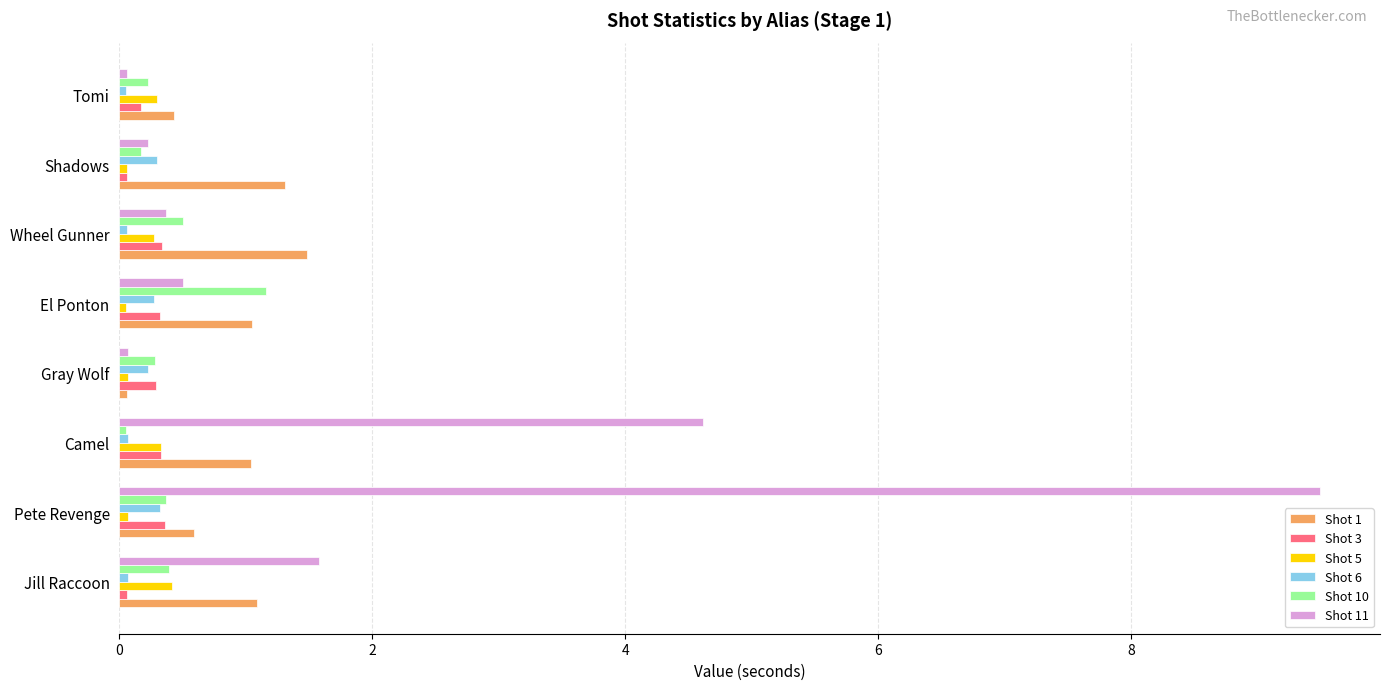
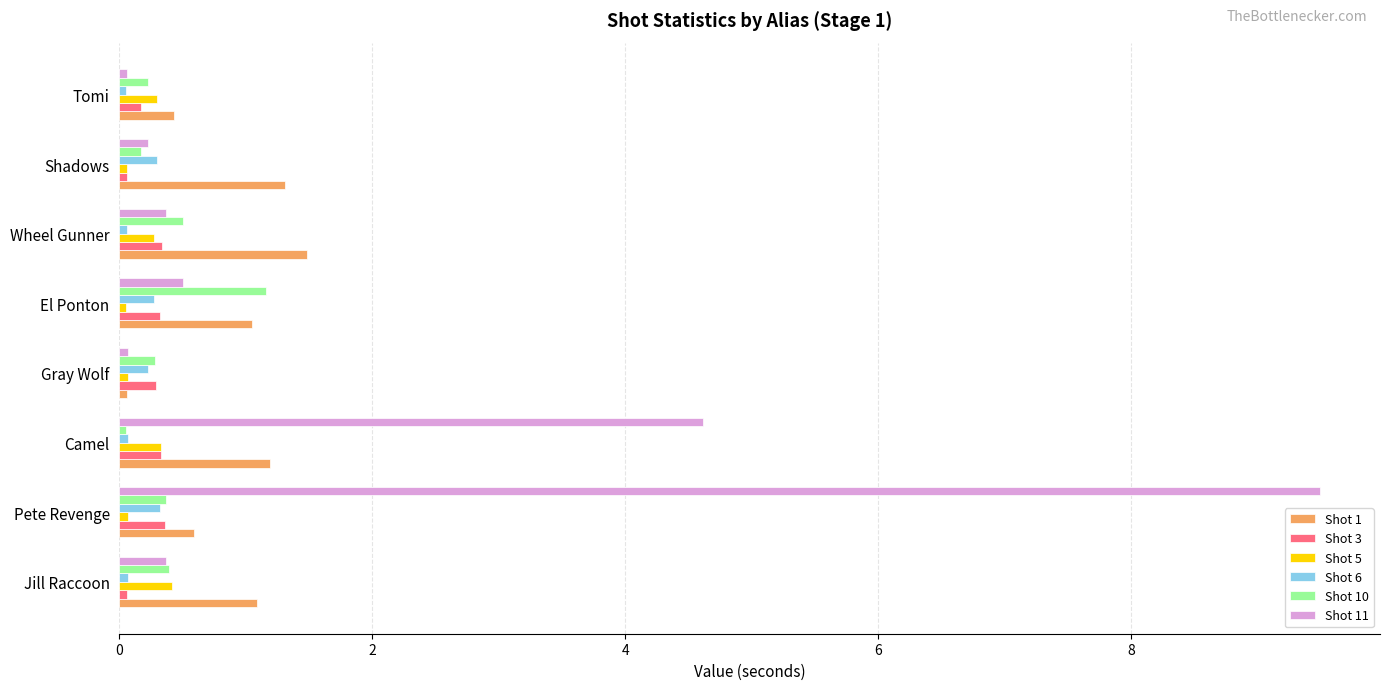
  {
    "Shot 1": {
      "Tomi": 0.43,
      "Shadows": 1.31,
      "Wheel Gunner": 1.48,
      "El Ponton": 1.05,
      "Gray Wolf": 0.06,
-     "Camel": 1.04,
+     "Camel": 1.19,
      "Pete Revenge": 0.59,
      "Jill Raccoon": 1.09
    },
    "Shot 3": {
      "Tomi": 0.17,
      "Shadows": 0.06,
      "Wheel Gunner": 0.34,
      "El Ponton": 0.32,
      "Gray Wolf": 0.29,
      "Camel": 0.33,
      "Pete Revenge": 0.36,
      "Jill Raccoon": 0.06
    },
    "Shot 5": {
      "Tomi": 0.30,
      "Shadows": 0.06,
      "Wheel Gunner": 0.27,
      "El Ponton": 0.05,
      "Gray Wolf": 0.07,
      "Camel": 0.33,
      "Pete Revenge": 0.07,
      "Jill Raccoon": 0.42
    },
    "Shot 6": {
      "Tomi": 0.05,
      "Shadows": 0.30,
      "Wheel Gunner": 0.06,
      "El Ponton": 0.27,
      "Gray Wolf": 0.23,
      "Camel": 0.07,
      "Pete Revenge": 0.32,
      "Jill Raccoon": 0.07
    },
    "Shot 10": {
      "Tomi": 0.23,
      "Shadows": 0.17,
      "Wheel Gunner": 0.50,
      "El Ponton": 1.16,
      "Gray Wolf": 0.28,
      "Camel": 0.05,
      "Pete Revenge": 0.37,
      "Jill Raccoon": 0.39
    },
    "Shot 11": {
      "Tomi": 0.06,
      "Shadows": 0.23,
      "Wheel Gunner": 0.37,
      "El Ponton": 0.50,
      "Gray Wolf": 0.07,
      "Camel": 4.61,
      "Pete Revenge": 9.49,
-     "Jill Raccoon": 1.58
+     "Jill Raccoon": 0.37
    }
  }
